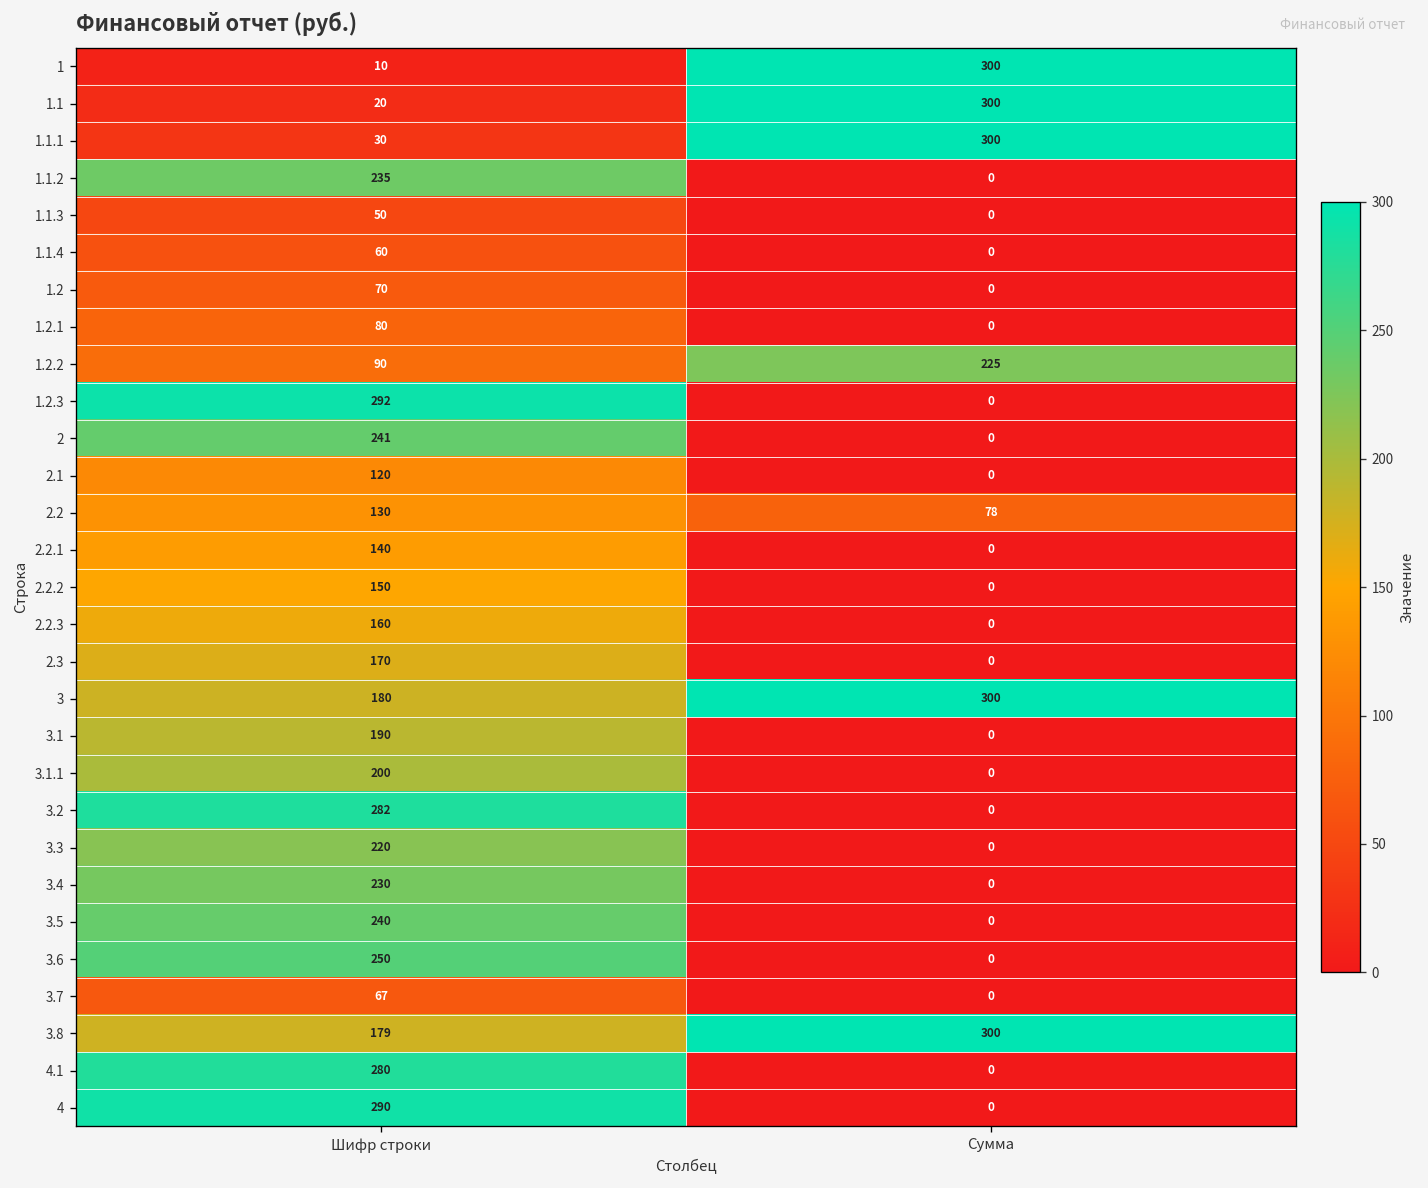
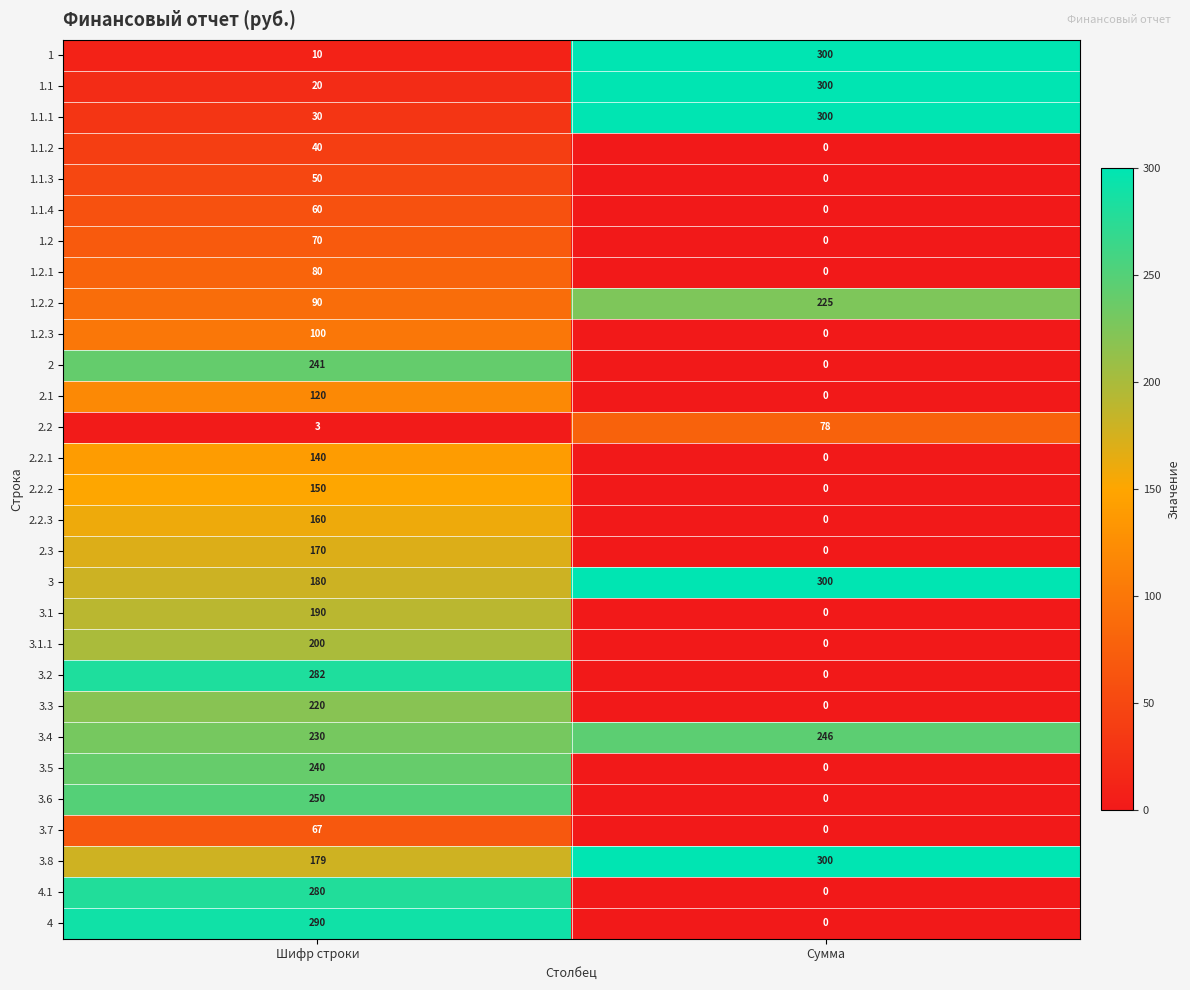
  {
    "1": {
      "Шифр строки": 10,
      "Сумма": 300
    },
    "1.1": {
      "Шифр строки": 20,
      "Сумма": 300
    },
    "1.1.1": {
      "Шифр строки": 30,
      "Сумма": 300
    },
    "1.1.2": {
-     "Шифр строки": 235,
+     "Шифр строки": 40,
      "Сумма": 0
    },
    "1.1.3": {
      "Шифр строки": 50,
      "Сумма": 0
    },
    "1.1.4": {
      "Шифр строки": 60,
      "Сумма": 0
    },
    "1.2": {
      "Шифр строки": 70,
      "Сумма": 0
    },
    "1.2.1": {
      "Шифр строки": 80,
      "Сумма": 0
    },
    "1.2.2": {
      "Шифр строки": 90,
      "Сумма": 225
    },
    "1.2.3": {
-     "Шифр строки": 292,
+     "Шифр строки": 100,
      "Сумма": 0
    },
    "2": {
      "Шифр строки": 241,
      "Сумма": 0
    },
    "2.1": {
      "Шифр строки": 120,
      "Сумма": 0
    },
    "2.2": {
-     "Шифр строки": 130,
+     "Шифр строки": 3,
      "Сумма": 78
    },
    "2.2.1": {
      "Шифр строки": 140,
      "Сумма": 0
    },
    "2.2.2": {
      "Шифр строки": 150,
      "Сумма": 0
    },
    "2.2.3": {
      "Шифр строки": 160,
      "Сумма": 0
    },
    "2.3": {
      "Шифр строки": 170,
      "Сумма": 0
    },
    "3": {
      "Шифр строки": 180,
      "Сумма": 300
    },
    "3.1": {
      "Шифр строки": 190,
      "Сумма": 0
    },
    "3.1.1": {
      "Шифр строки": 200,
      "Сумма": 0
    },
    "3.2": {
      "Шифр строки": 282,
      "Сумма": 0
    },
    "3.3": {
      "Шифр строки": 220,
      "Сумма": 0
    },
    "3.4": {
      "Шифр строки": 230,
-     "Сумма": 0
+     "Сумма": 246
    },
    "3.5": {
      "Шифр строки": 240,
      "Сумма": 0
    },
    "3.6": {
      "Шифр строки": 250,
      "Сумма": 0
    },
    "3.7": {
      "Шифр строки": 67,
      "Сумма": 0
    },
    "3.8": {
      "Шифр строки": 179,
      "Сумма": 300
    },
    "4.1": {
      "Шифр строки": 280,
      "Сумма": 0
    },
    "4": {
      "Шифр строки": 290,
      "Сумма": 0
    }
  }
